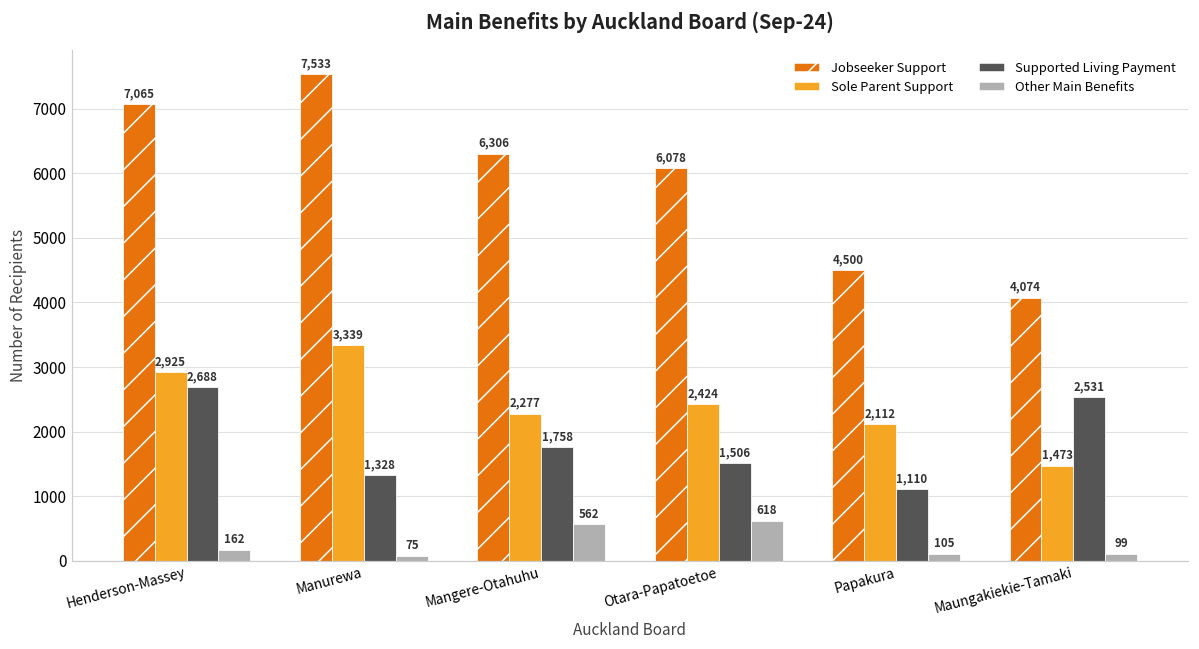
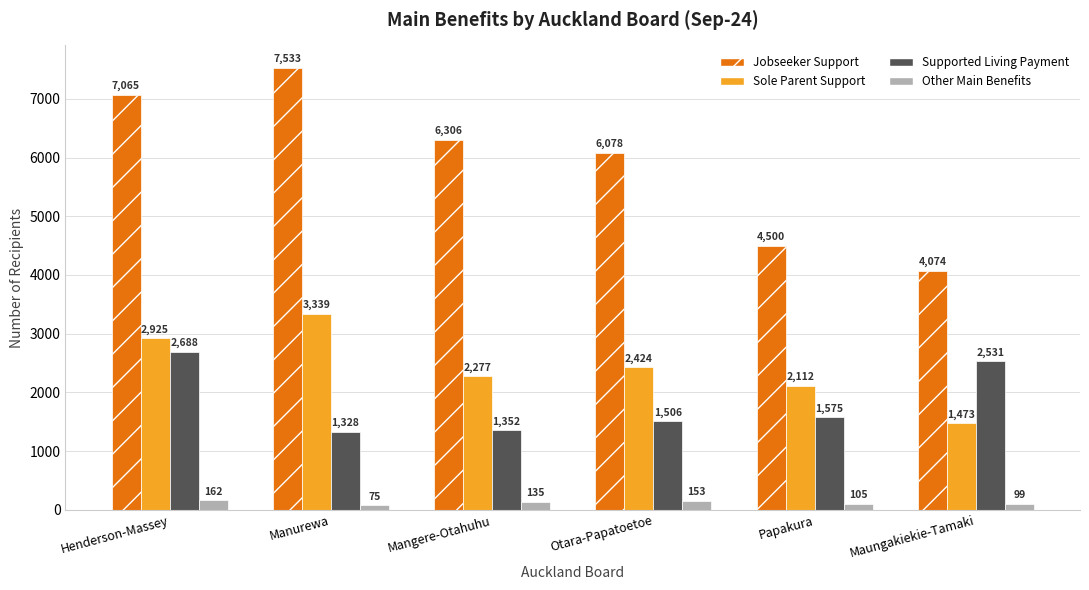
  {
    "Supported Living Payment": {
      "Henderson-Massey": "2,688",
      "Manurewa": "1,328",
-     "Mangere-Otahuhu": "1,758",
+     "Mangere-Otahuhu": "1,352",
      "Otara-Papatoetoe": "1,506",
-     "Papakura": "1,110",
+     "Papakura": "1,575",
      "Maungakiekie-Tamaki": "2,531"
    },
    "Other Main Benefits": {
      "Henderson-Massey": "162",
      "Manurewa": "75",
-     "Mangere-Otahuhu": "562",
-     "Otara-Papatoetoe": "618",
+     "Mangere-Otahuhu": "135",
+     "Otara-Papatoetoe": "153",
      "Papakura": "105",
      "Maungakiekie-Tamaki": "99"
    }
  }
